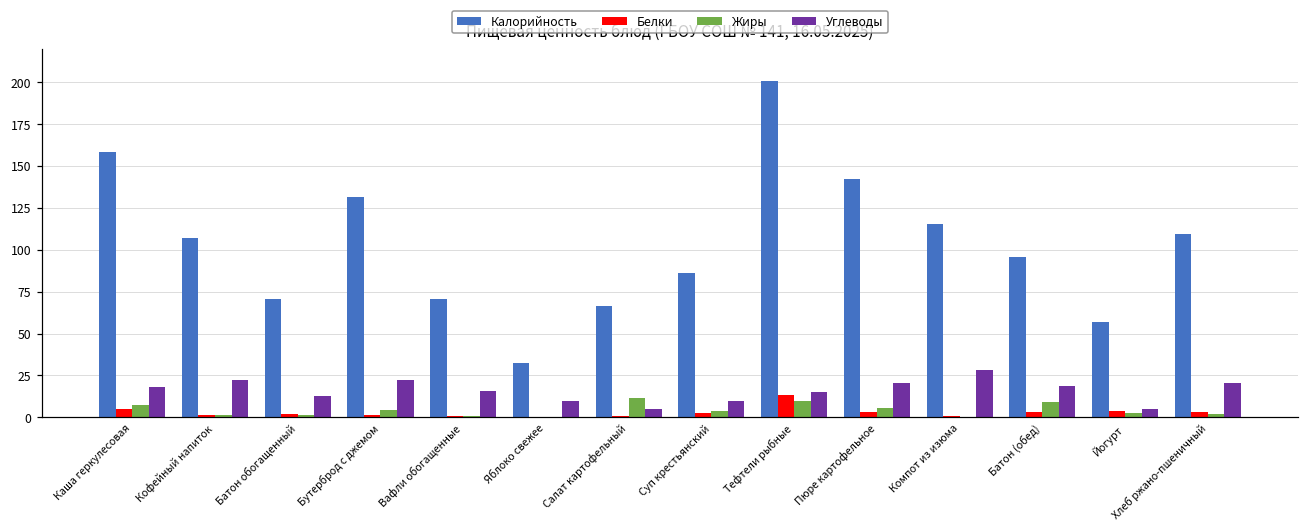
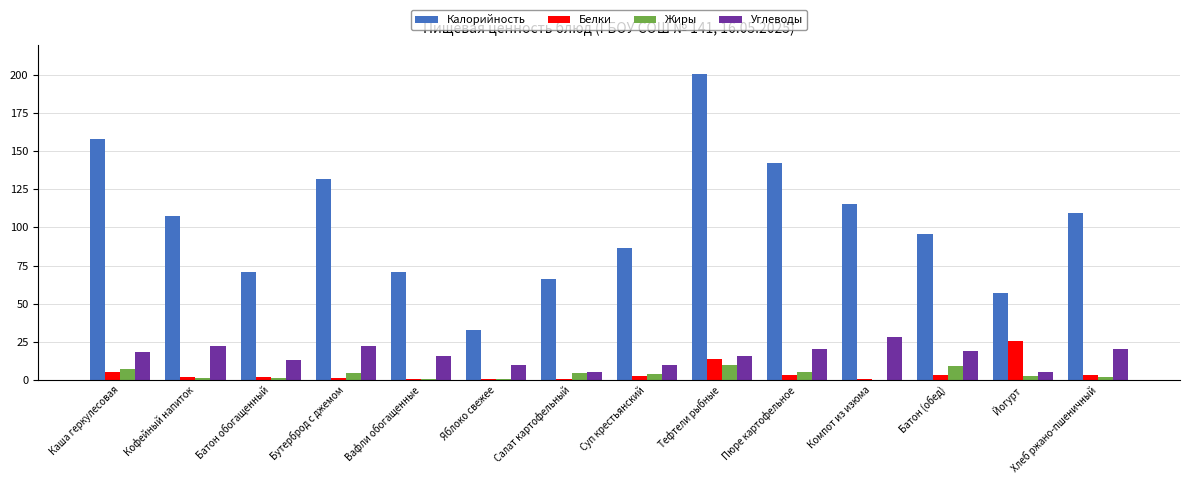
  {
    "Калорийность": {
      "Каша геркулесовая": 158,
      "Кофейный напиток": 107,
      "Батон обогащенный": 70,
      "Бутерброд с джемом": 132,
      "Вафли обогащенные": 71,
      "Яблоко свежее": 33,
      "Салат картофельный": 66,
      "Суп крестьянский": 86,
      "Тефтели рыбные": 201,
      "Пюре картофельное": 142,
      "Компот из изюма": 115,
      "Батон (обед)": 96,
      "Йогурт": 57,
      "Хлеб ржано-пшеничный": 110
    },
    "Белки": {
      "Каша геркулесовая": 5,
      "Батон обогащенный": 2,
      "Суп крестьянский": 3,
      "Тефтели рыбные": 13,
      "Пюре картофельное": 3,
      "Батон (обед)": 3,
-     "Йогурт": 4,
+     "Йогурт": 25,
      "Хлеб ржано-пшеничный": 3
    },
    "Жиры": {
      "Каша геркулесовая": 7,
      "Бутерброд с джемом": 4,
-     "Салат картофельный": 12,
+     "Салат картофельный": 5,
      "Суп крестьянский": 4,
      "Тефтели рыбные": 10,
      "Пюре картофельное": 5,
      "Батон (обед)": 9,
      "Йогурт": 3,
      "Хлеб ржано-пшеничный": 2
    },
    "Углеводы": {
      "Каша геркулесовая": 18,
      "Кофейный напиток": 22,
      "Батон обогащенный": 13,
      "Бутерброд с джемом": 22,
      "Вафли обогащенные": 16,
      "Яблоко свежее": 10,
      "Салат картофельный": 5,
      "Суп крестьянский": 10,
      "Тефтели рыбные": 15,
      "Пюре картофельное": 20,
      "Компот из изюма": 28,
      "Батон (обед)": 19,
      "Йогурт": 5,
      "Хлеб ржано-пшеничный": 20
    }
  }
